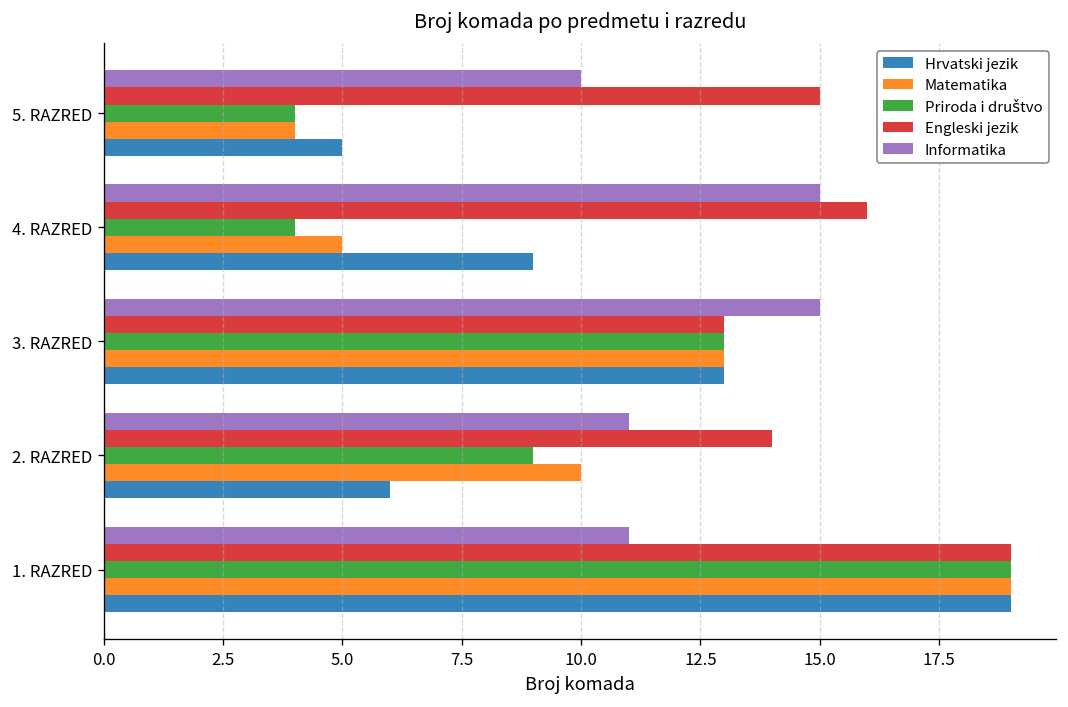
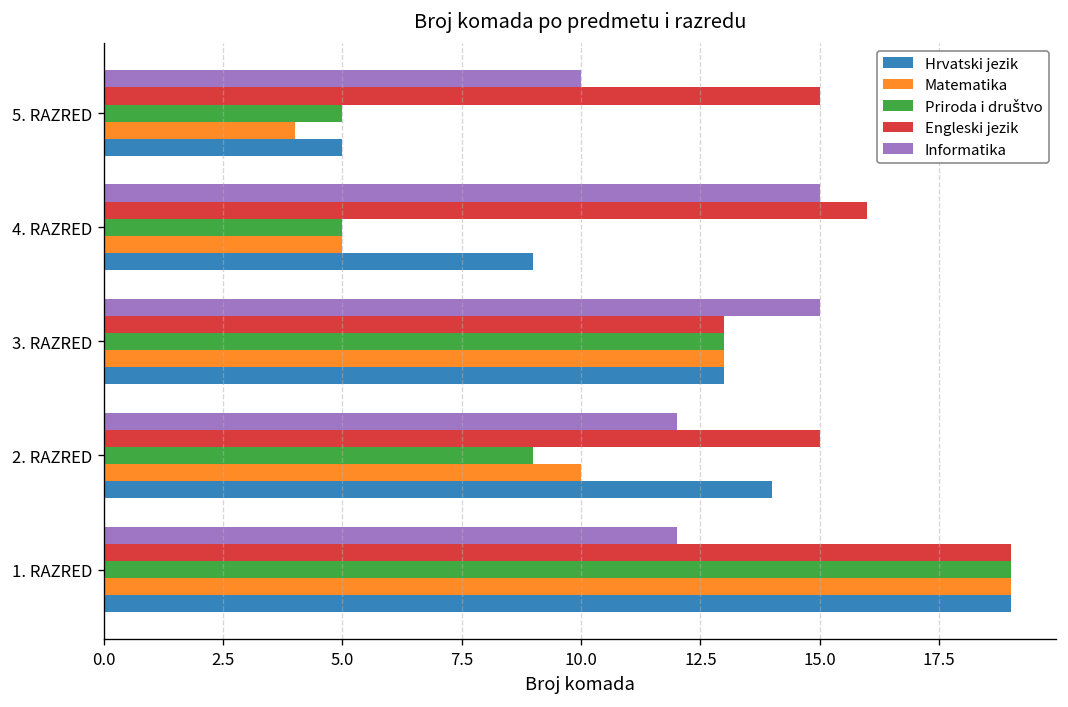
  {
    "Hrvatski jezik": {
      "5. RAZRED": 5,
      "4. RAZRED": 9,
      "3. RAZRED": 13,
-     "2. RAZRED": 6,
+     "2. RAZRED": 14,
      "1. RAZRED": 19
    },
    "Matematika": {
      "5. RAZRED": 4,
      "4. RAZRED": 5,
      "3. RAZRED": 13,
      "2. RAZRED": 10,
      "1. RAZRED": 19
    },
    "Priroda i društvo": {
-     "5. RAZRED": 4,
-     "4. RAZRED": 4,
+     "5. RAZRED": 5,
+     "4. RAZRED": 5,
      "3. RAZRED": 13,
      "2. RAZRED": 9,
      "1. RAZRED": 19
    },
    "Engleski jezik": {
      "5. RAZRED": 15,
      "4. RAZRED": 16,
      "3. RAZRED": 13,
-     "2. RAZRED": 14,
+     "2. RAZRED": 15,
      "1. RAZRED": 19
    },
    "Informatika": {
      "5. RAZRED": 10,
      "4. RAZRED": 15,
      "3. RAZRED": 15,
-     "2. RAZRED": 11,
-     "1. RAZRED": 11
+     "2. RAZRED": 12,
+     "1. RAZRED": 12
    }
  }
